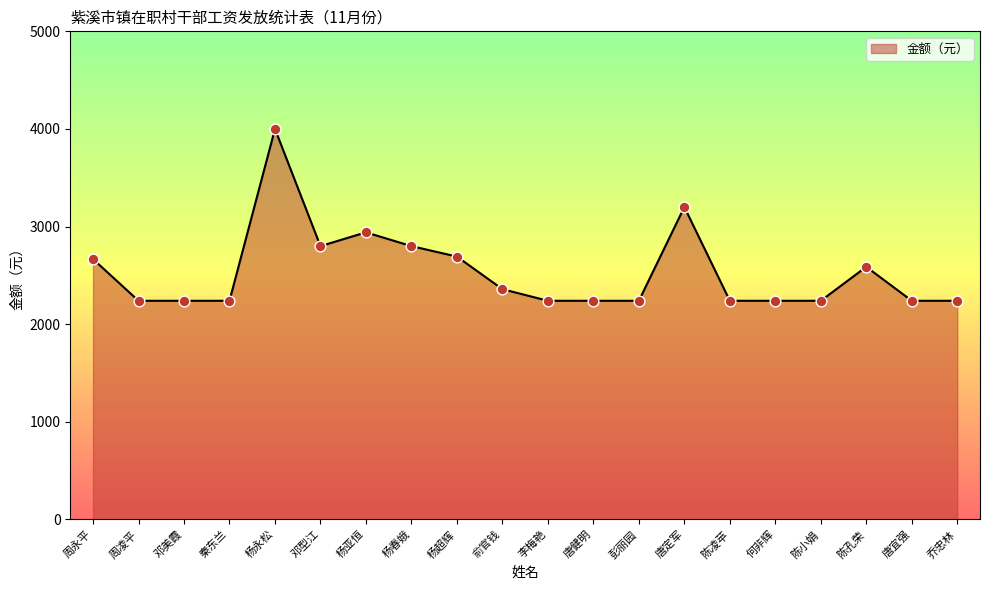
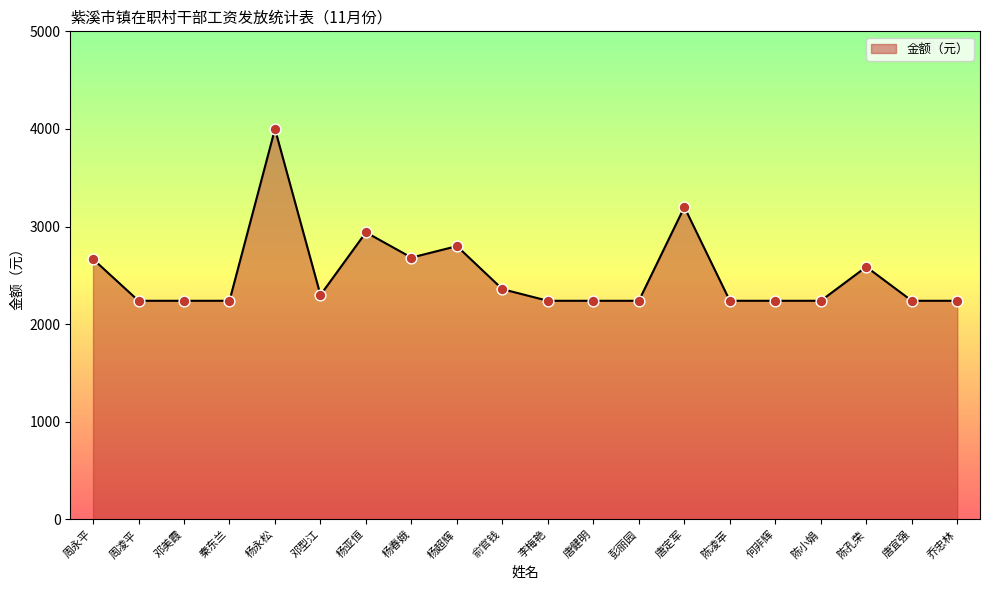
  {
    "周永平": 2700,
    "周凌平": 2200,
    "邓美霞": 2200,
    "秦东兰": 2200,
    "杨永松": 4000,
-   "邓型江": 2800,
+   "邓型江": 2300,
    "杨亚恒": 2900,
-   "杨春娥": 2800,
-   "杨超辉": 2700,
+   "杨春娥": 2700,
+   "杨超辉": 2800,
    "俞官钱": 2400,
    "李梅艳": 2200,
    "唐健明": 2200,
    "彭丽园": 2200,
    "唐定军": 3200,
    "陈凌苹": 2200,
    "何非辉": 2200,
    "陈小娟": 2200,
    "陈孔荣": 2600,
    "唐宜强": 2200,
    "乔忠林": 2200
  }
